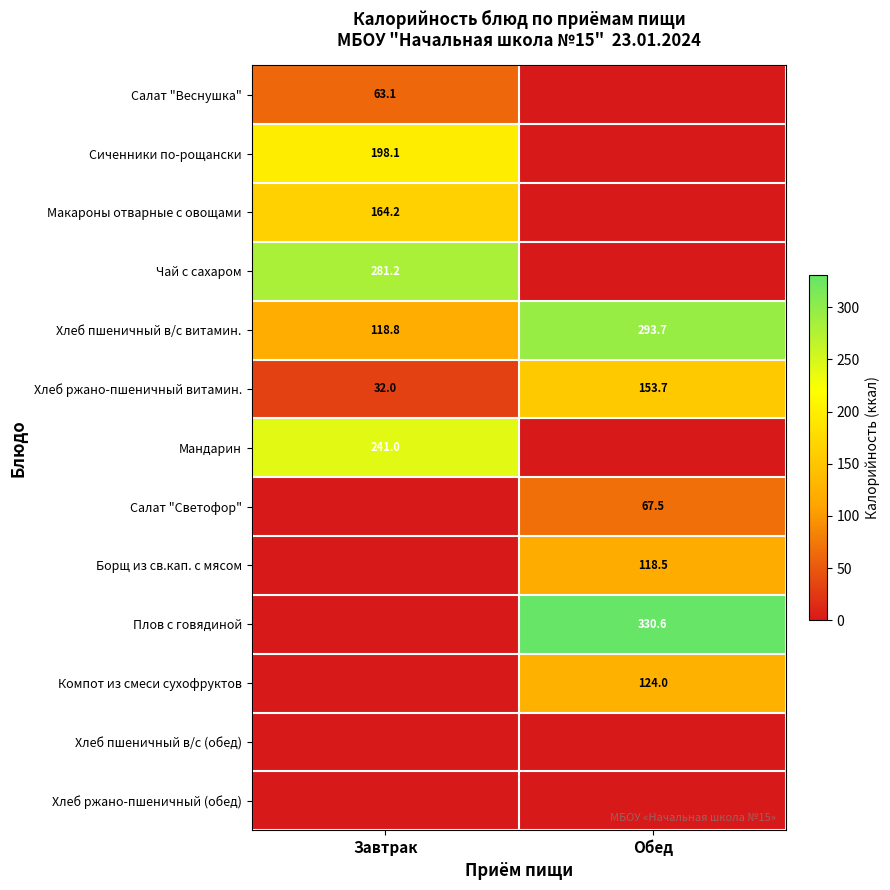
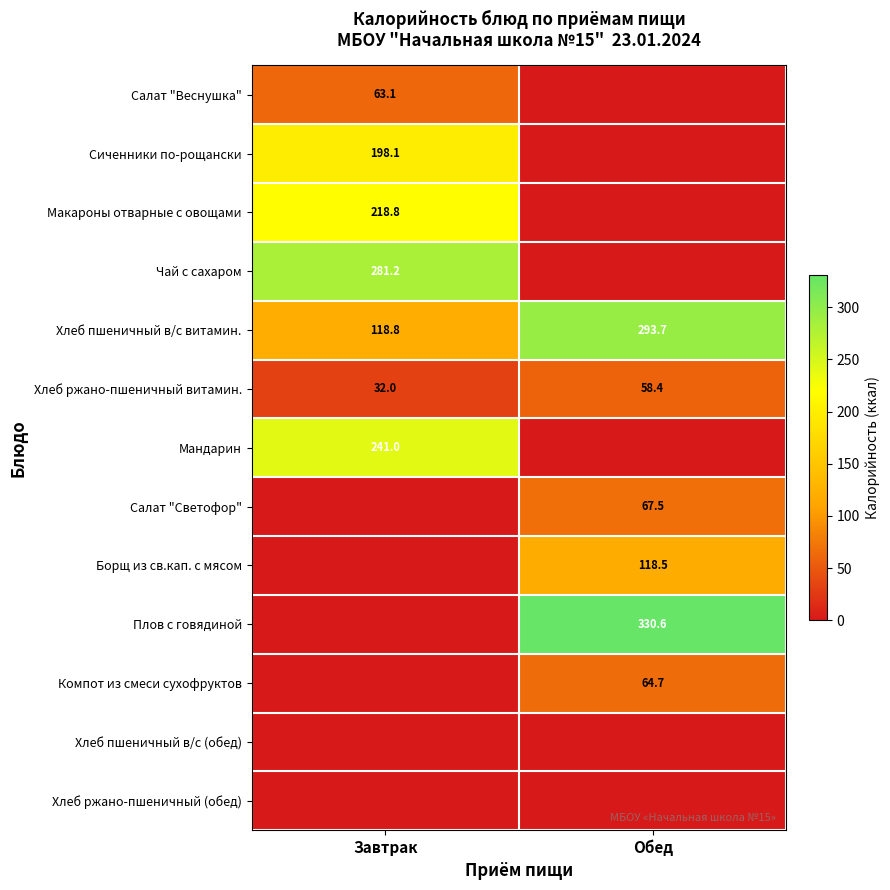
  {
    "Салат \"Веснушка\"": {
      "Завтрак": "63.1"
    },
    "Сиченники по-рощански": {
      "Завтрак": "198.1"
    },
    "Макароны отварные с овощами": {
-     "Завтрак": "164.2"
+     "Завтрак": "218.8"
    },
    "Чай с сахаром": {
      "Завтрак": "281.2"
    },
    "Хлеб пшеничный в/с витамин.": {
      "Завтрак": "118.8",
      "Обед": "293.7"
    },
    "Хлеб ржано-пшеничный витамин.": {
      "Завтрак": "32.0",
-     "Обед": "153.7"
+     "Обед": "58.4"
    },
    "Мандарин": {
      "Завтрак": "241.0"
    },
    "Салат \"Светофор\"": {
      "Обед": "67.5"
    },
    "Борщ из св.кап. с мясом": {
      "Обед": "118.5"
    },
    "Плов с говядиной": {
      "Обед": "330.6"
    },
    "Компот из смеси сухофруктов": {
-     "Обед": "124.0"
+     "Обед": "64.7"
    },
    "Хлеб ржано-пшеничный (обед)": {
      "Обед": "15»"
    }
  }
